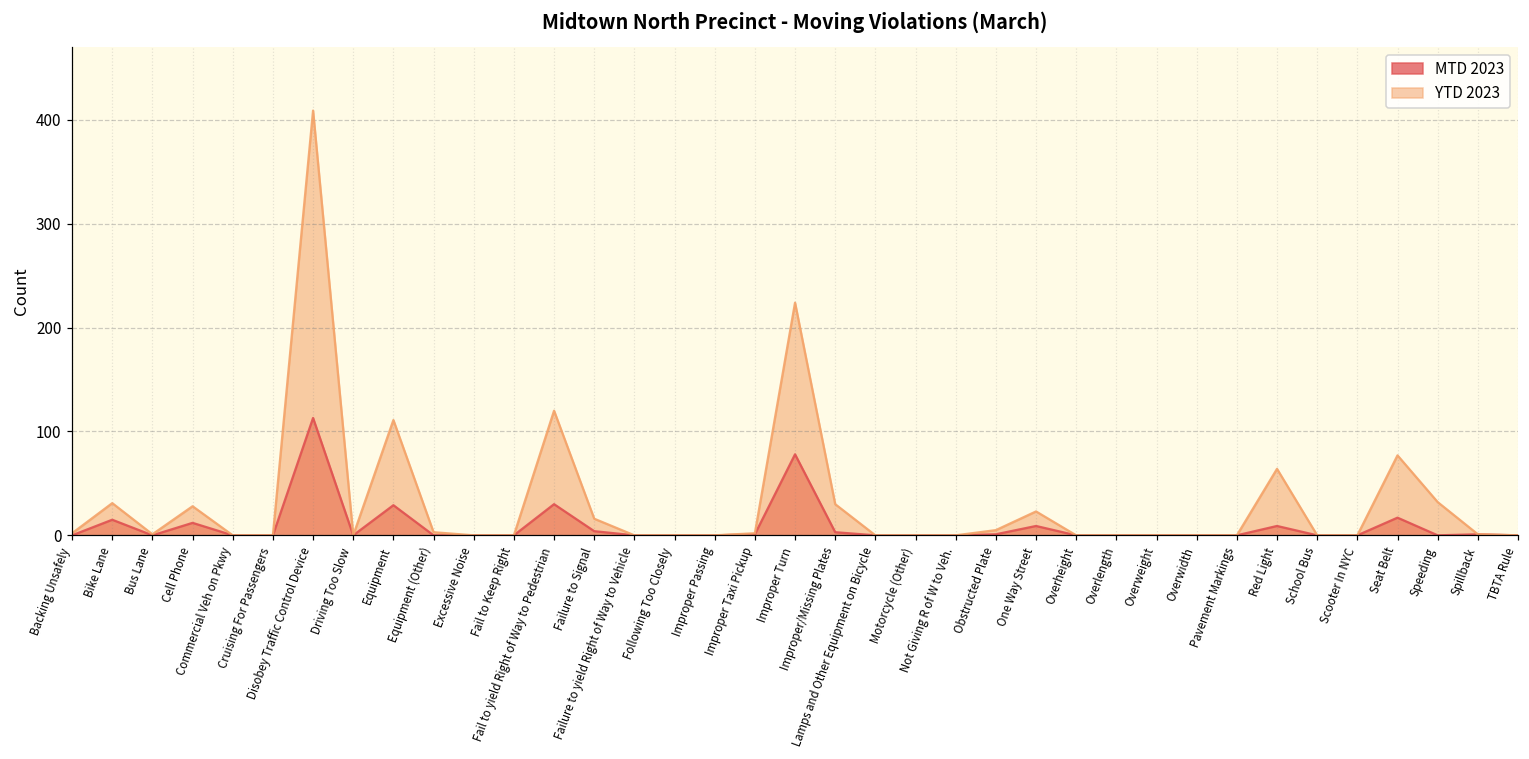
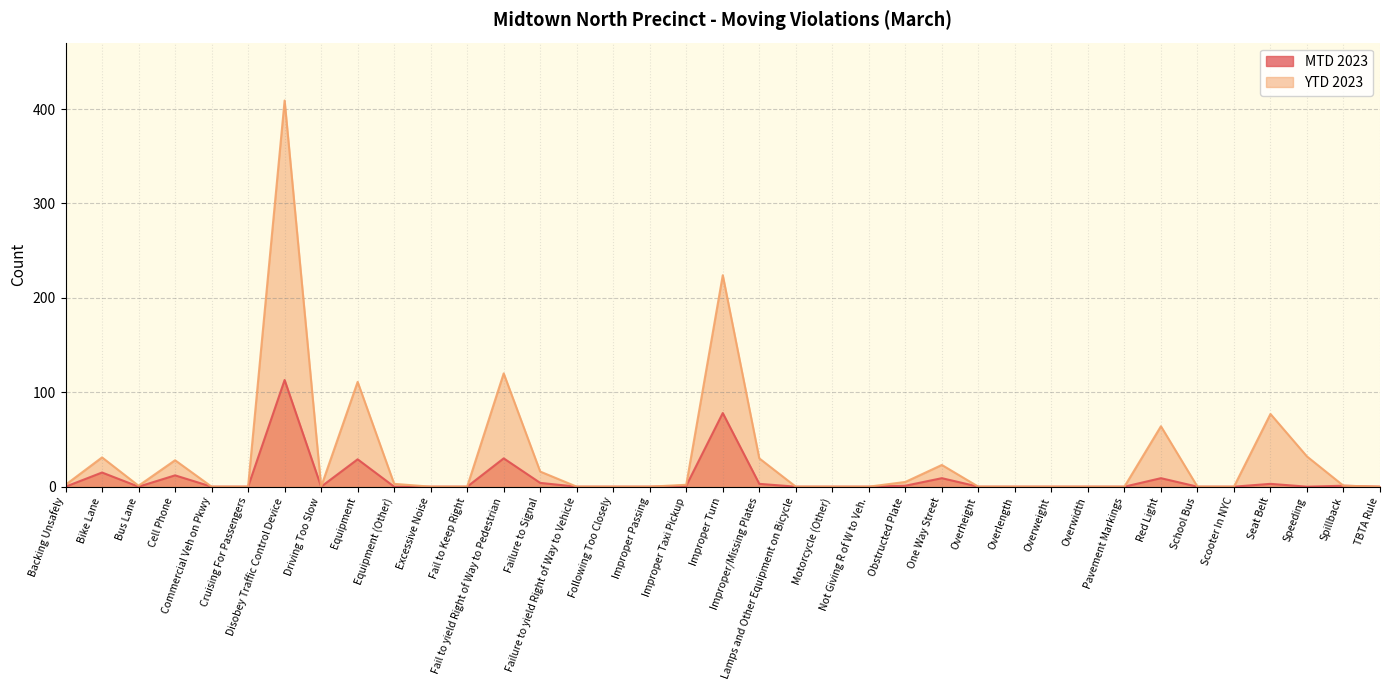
  {
    "MTD 2023": {
      "Bike Lane": 20,
      "Cell Phone": 10,
      "Disobey Traffic Control Device": 110,
      "Equipment": 30,
      "Equipment (Other)": 0,
      "Fail to yield Right of Way to Pedestrian": 30,
      "Failure to Signal": 0,
      "Improper Turn": 80,
      "Improper/Missing Plates": 0,
      "Obstructed Plate": 0,
      "One Way Street": 10,
      "Red Light": 10,
-     "Seat Belt": 20,
+     "Seat Belt": 0,
      "Speeding": 0
    },
    "YTD 2023": {
      "Bike Lane": 30,
      "Cell Phone": 30,
      "Disobey Traffic Control Device": 410,
      "Equipment": 110,
      "Equipment (Other)": 0,
      "Fail to yield Right of Way to Pedestrian": 120,
      "Failure to Signal": 20,
      "Improper Turn": 220,
      "Improper/Missing Plates": 30,
      "Obstructed Plate": 10,
      "One Way Street": 20,
      "Red Light": 60,
      "Seat Belt": 80,
      "Speeding": 30
    }
  }
